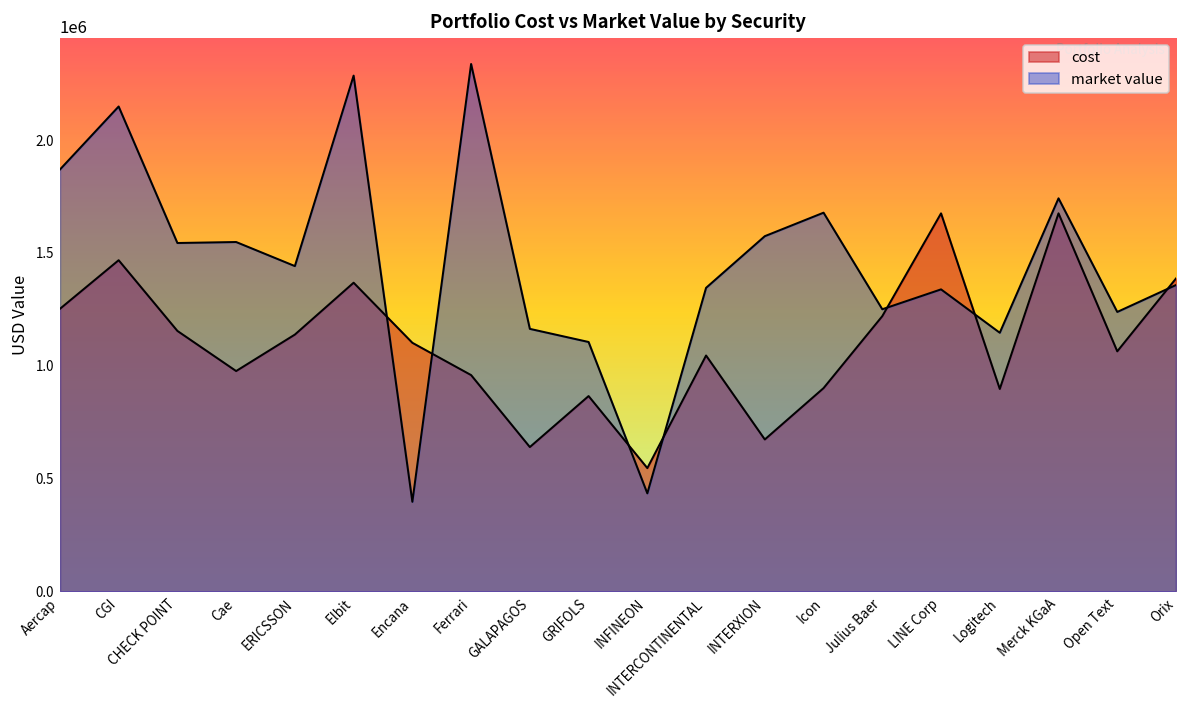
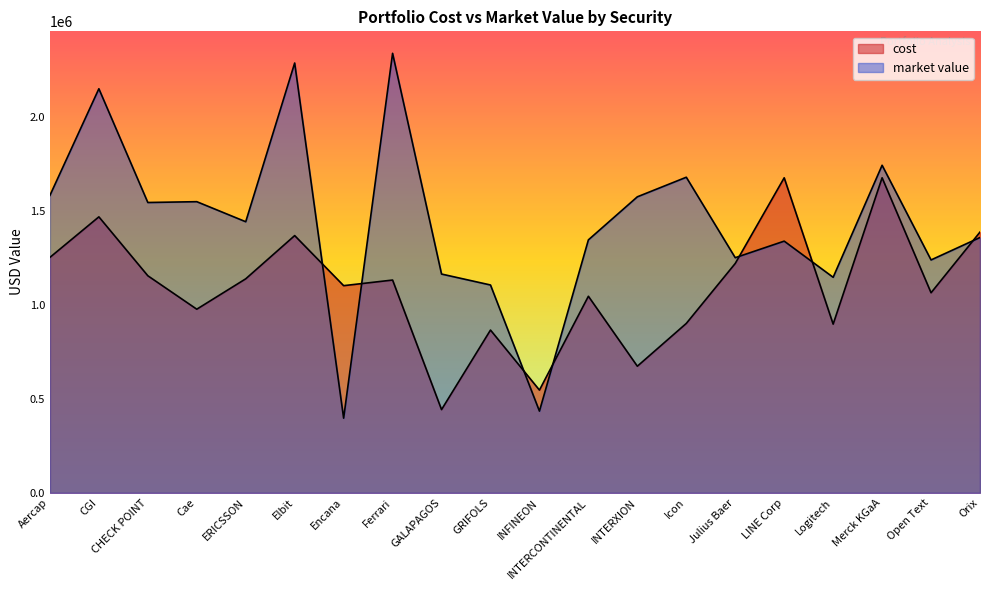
  {
    "cost": {
      "Aercap": 1250000,
      "CGI": 1470000,
      "CHECK POINT": 1150000,
      "Cae": 980000,
      "ERICSSON": 1140000,
      "Elbit": 1370000,
      "Encana": 1100000,
-     "Ferrari": 960000,
-     "GALAPAGOS": 640000,
+     "Ferrari": 1130000,
+     "GALAPAGOS": 440000,
      "GRIFOLS": 870000,
      "INFINEON": 550000,
      "INTERCONTINENTAL": 1050000,
      "INTERXION": 670000,
      "Icon": 900000,
      "Julius Baer": 1220000,
      "LINE Corp": 1680000,
      "Logitech": 900000,
      "Merck KGaA": 1680000,
      "Open Text": 1060000,
      "Orix": 1390000
    },
    "market value": {
-     "Aercap": 1870000,
+     "Aercap": 1580000,
      "CGI": 2150000,
      "CHECK POINT": 1540000,
      "Cae": 1550000,
      "ERICSSON": 1440000,
      "Elbit": 2290000,
      "Encana": 400000,
      "Ferrari": 2340000,
      "GALAPAGOS": 1160000,
      "GRIFOLS": 1110000,
      "INFINEON": 430000,
      "INTERCONTINENTAL": 1350000,
      "INTERXION": 1570000,
      "Icon": 1680000,
      "Julius Baer": 1250000,
      "LINE Corp": 1340000,
      "Logitech": 1150000,
      "Merck KGaA": 1740000,
      "Open Text": 1240000,
      "Orix": 1360000
    }
  }
